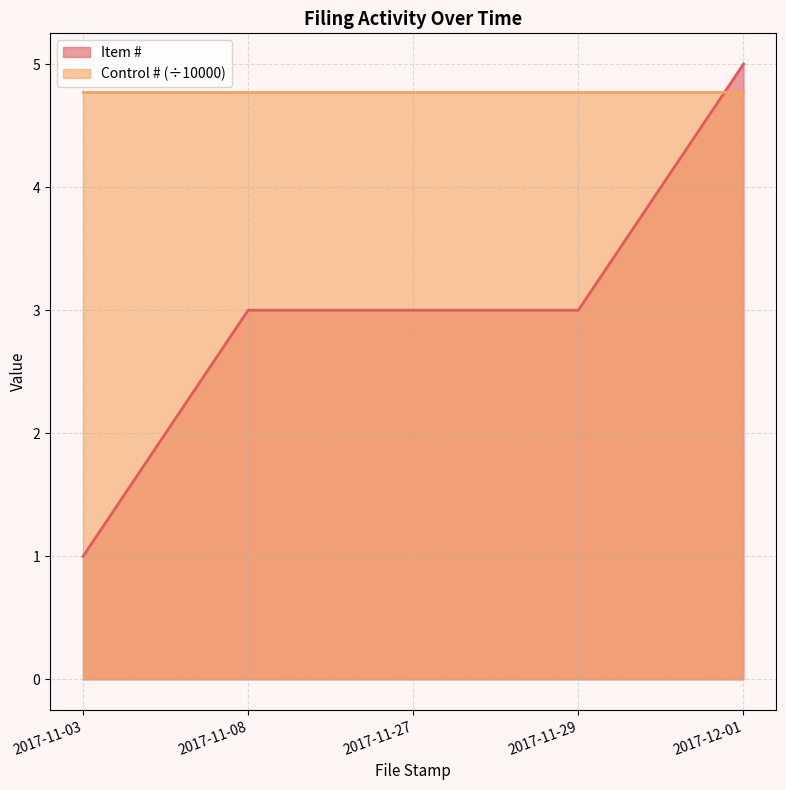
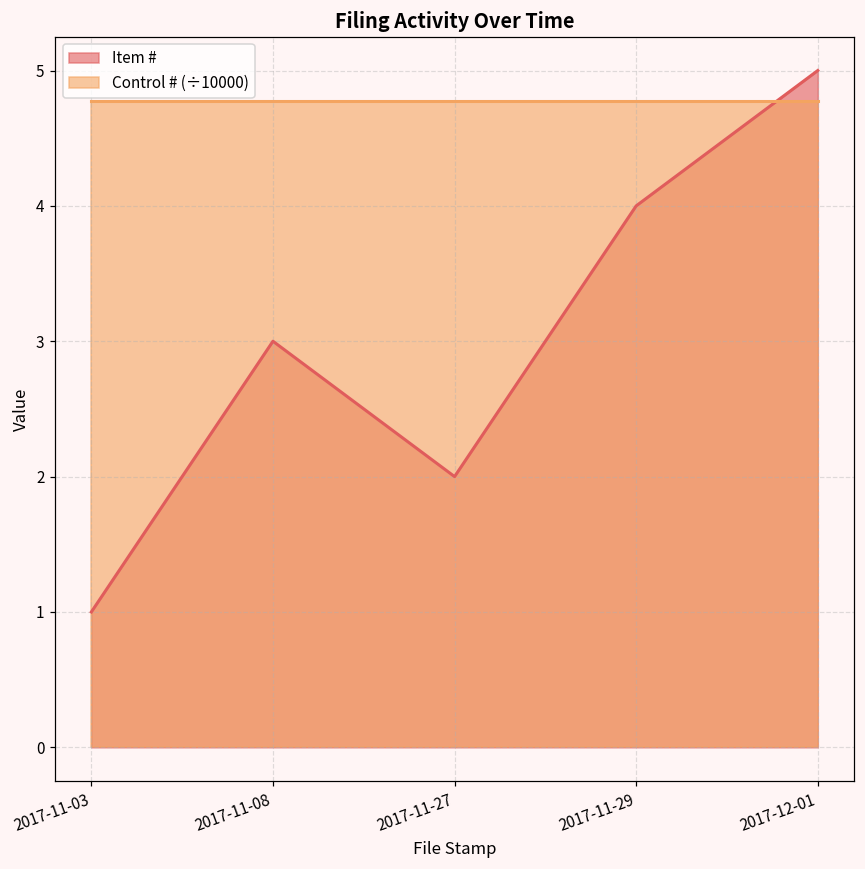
  {
    "Item #": {
      "2017-11-03": 1,
      "2017-11-08": 3,
-     "2017-11-27": 3,
-     "2017-11-29": 3,
+     "2017-11-27": 2,
+     "2017-11-29": 4,
      "2017-12-01": 5
    },
    "Control # (÷10000)": {
      "2017-11-03": 4.78,
      "2017-11-08": 4.78,
      "2017-11-27": 4.78,
      "2017-11-29": 4.78,
      "2017-12-01": 4.78
    }
  }
